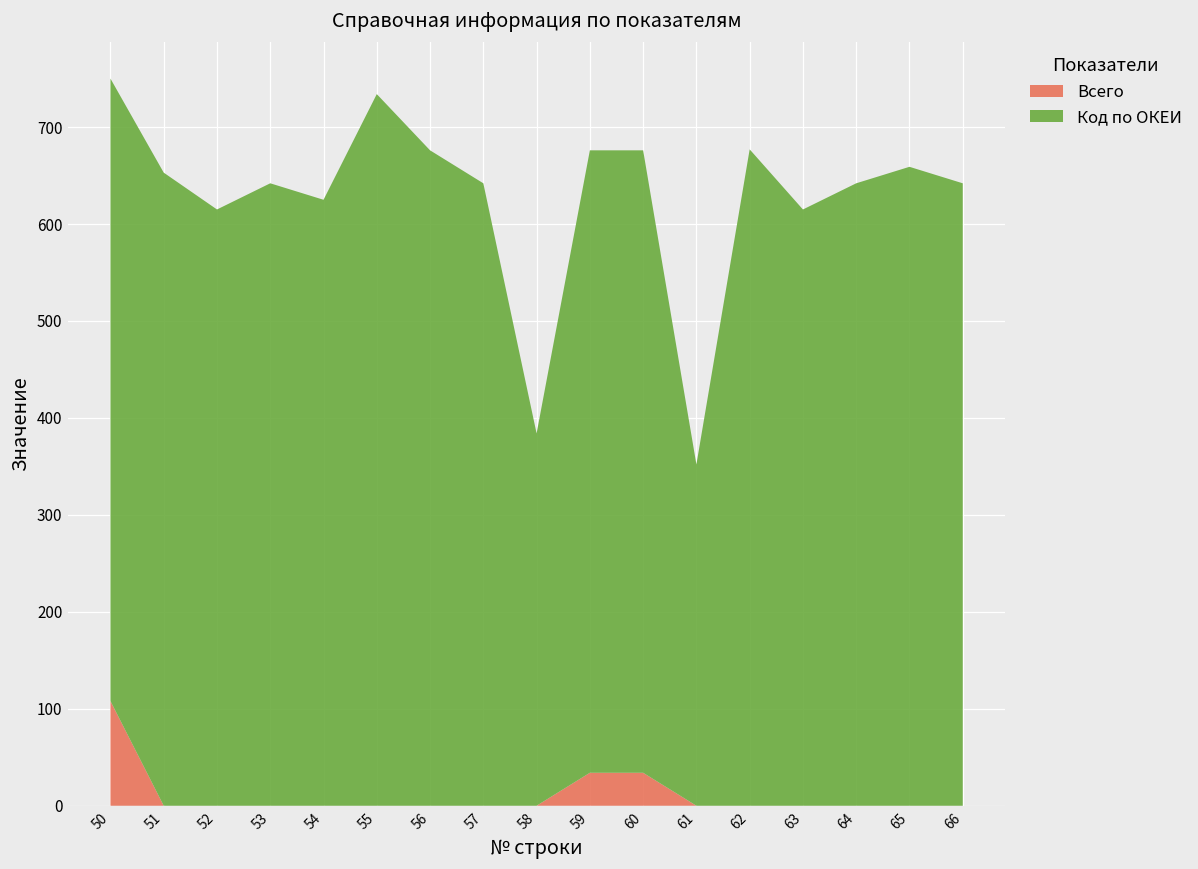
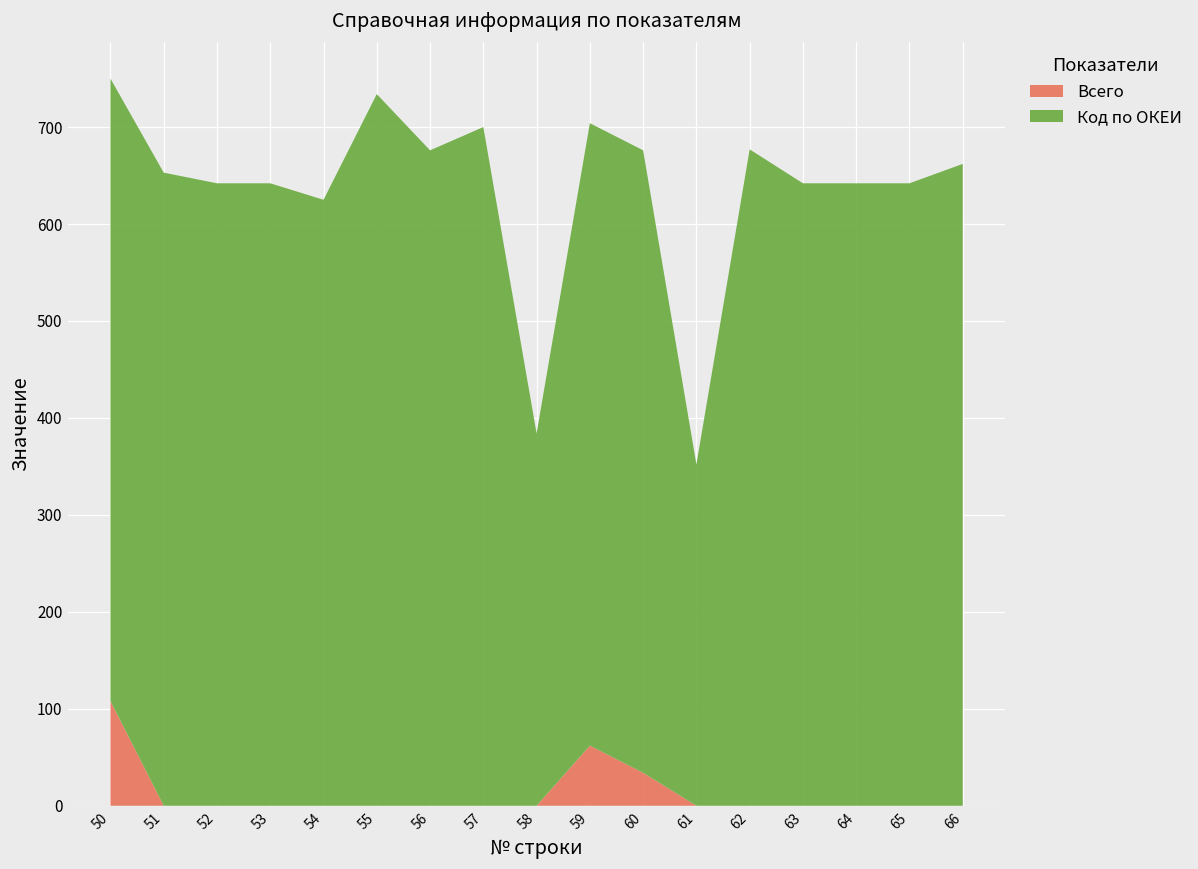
  {
    "Всего": {
      "50": 110,
      "51": 0,
      "52": 0,
      "53": 0,
      "54": 0,
      "55": 0,
      "56": 0,
      "57": 0,
      "58": 0,
-     "59": 30,
+     "59": 60,
      "60": 30,
      "61": 0,
      "62": 0,
      "63": 0,
      "64": 0,
      "65": 0,
      "66": 0
    },
    "Код по ОКЕИ": {
      "50": 640,
      "51": 650,
-     "52": 620,
+     "52": 640,
      "53": 640,
      "54": 630,
      "55": 730,
      "56": 680,
-     "57": 640,
+     "57": 700,
      "58": 380,
      "59": 640,
      "60": 640,
      "61": 350,
      "62": 680,
-     "63": 620,
+     "63": 640,
      "64": 640,
-     "65": 660,
-     "66": 640
+     "65": 640,
+     "66": 660
    }
  }
